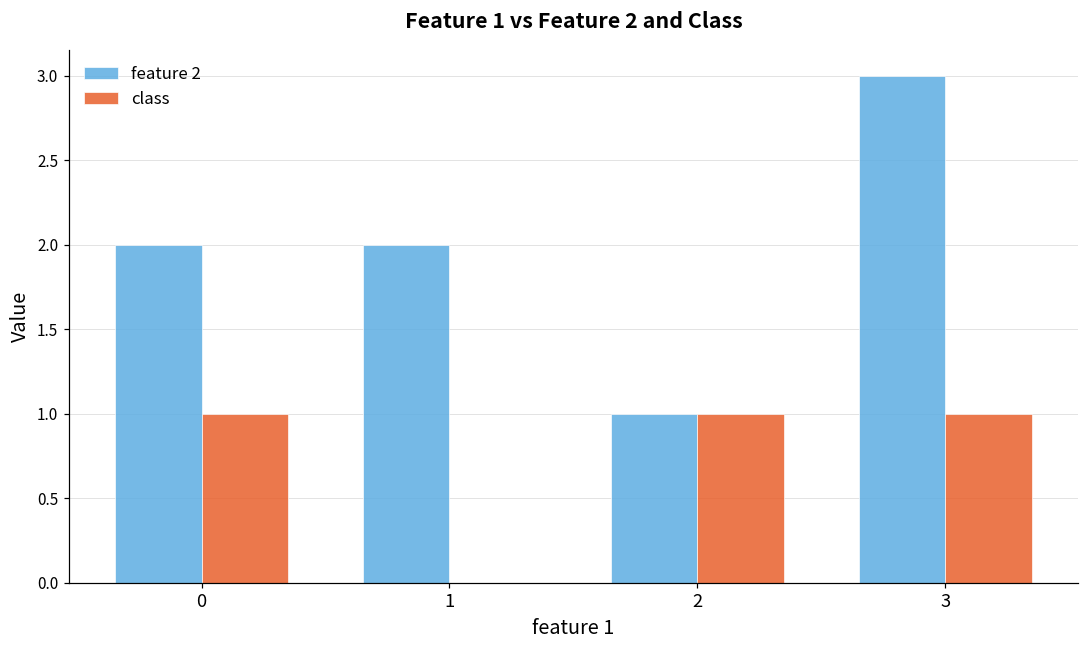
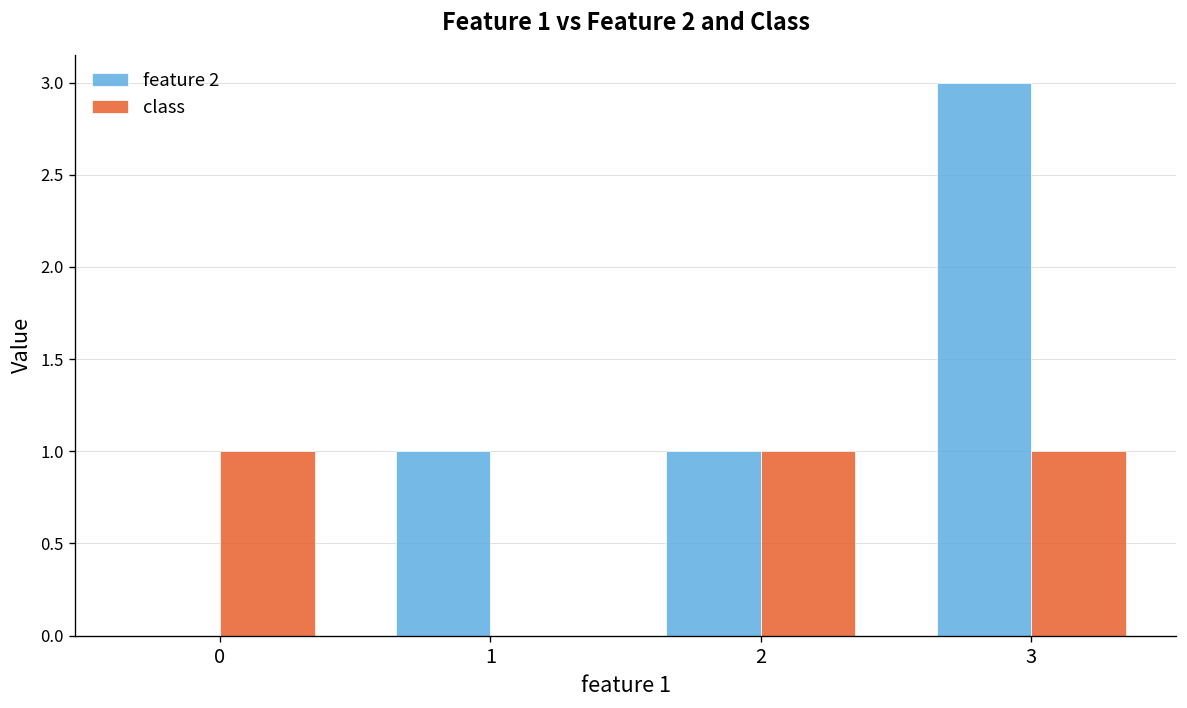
  {
    "feature 2": {
-     "0": 2,
-     "1": 2,
+     "0": 0,
+     "1": 1,
      "2": 1,
      "3": 3
    },
    "class": {
      "0": 1,
      "1": 0,
      "2": 1,
      "3": 1
    }
  }
